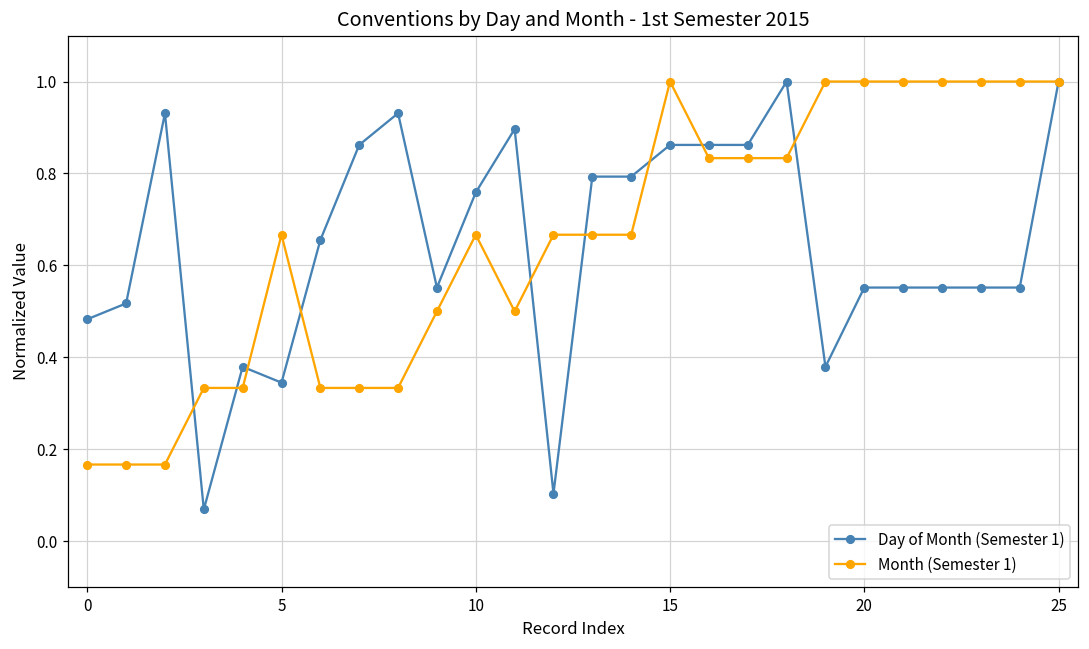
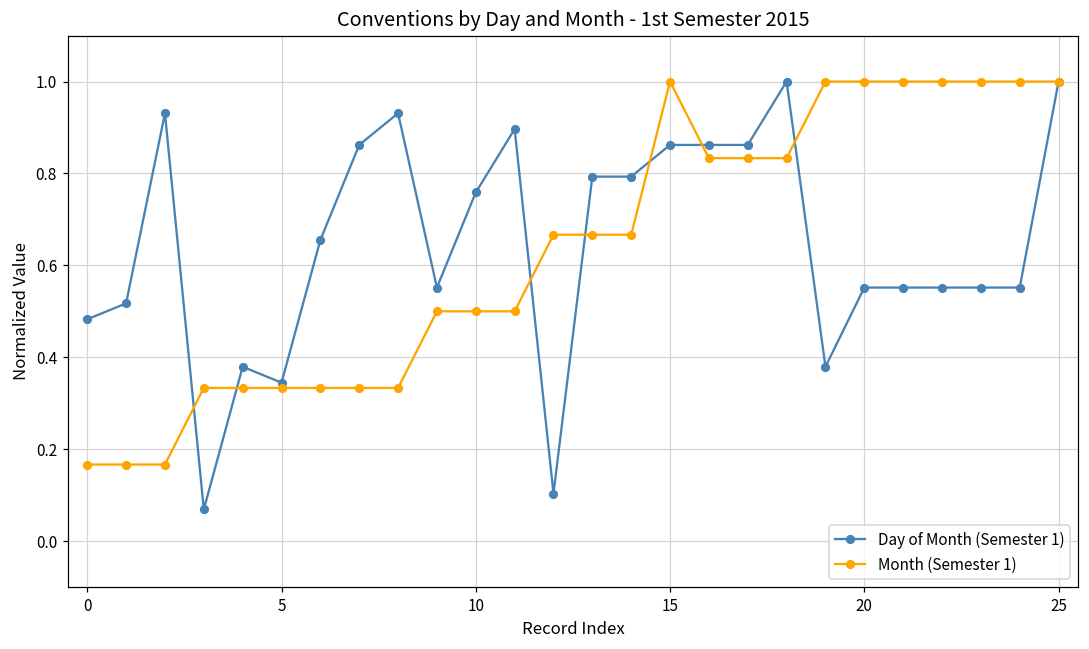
  {
    "Day of Month (Semester 1)": {
      "0": 0.48,
      "5": 0.34,
      "10": 0.76,
      "15": 0.86,
      "20": 0.55
    },
    "Month (Semester 1)": {
      "0": 0.17,
-     "5": 0.67,
-     "10": 0.67,
+     "5": 0.33,
+     "10": 0.50,
      "15": 1.00,
      "20": 1.00
    }
  }
